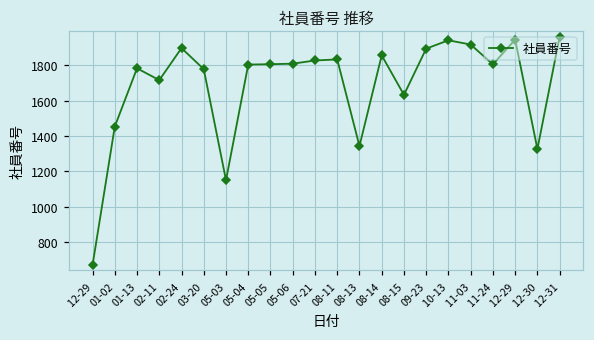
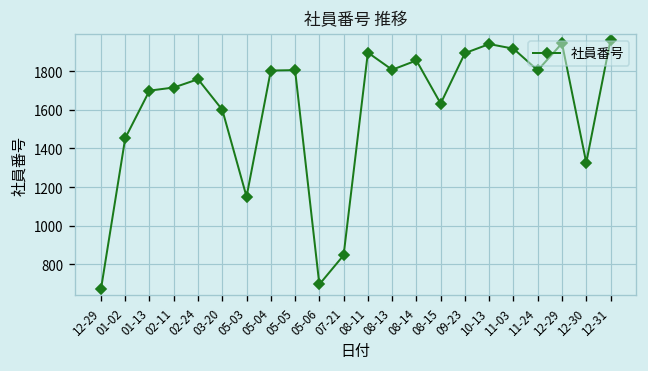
  {
    "01-02": 1450,
-   "01-13": 1780,
+   "01-13": 1700,
    "02-11": 1720,
-   "02-24": 1900,
-   "03-20": 1780,
+   "02-24": 1760,
+   "03-20": 1600,
    "05-03": 1150,
    "05-04": 1800,
    "05-05": 1810,
-   "05-06": 1810,
-   "07-21": 1830,
-   "08-11": 1830,
-   "08-13": 1340,
+   "05-06": 700,
+   "07-21": 850,
+   "08-11": 1900,
+   "08-13": 1810,
    "08-14": 1860,
    "08-15": 1630,
    "09-23": 1890,
    "10-13": 1940,
    "11-03": 1920,
    "11-24": 1800,
    "12-30": 1330,
    "12-31": 1960
  }
